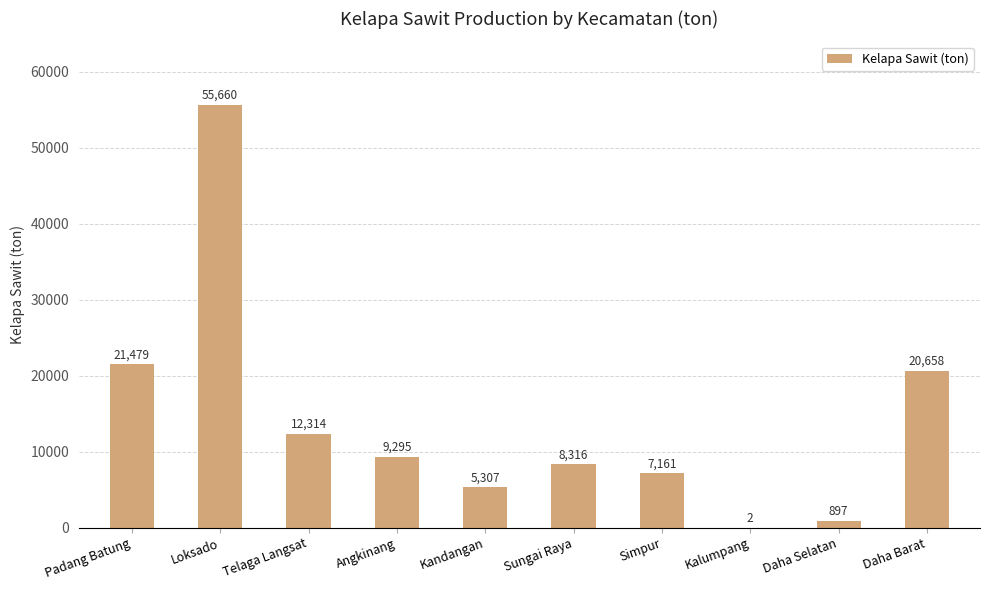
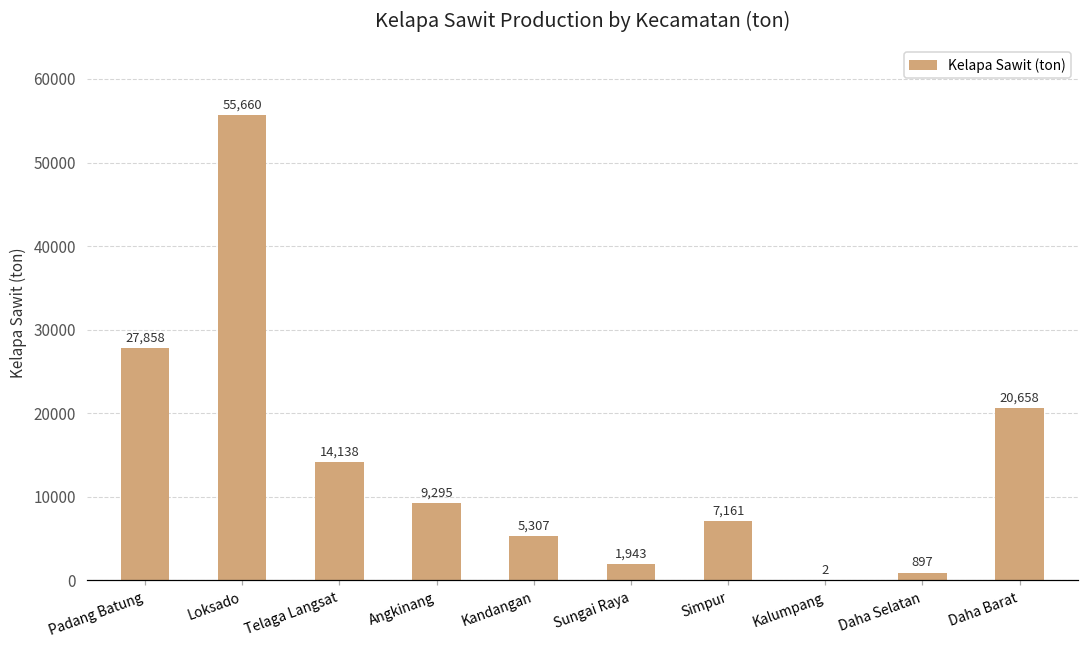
  {
-   "Padang Batung": "21,479",
+   "Padang Batung": "27,858",
    "Loksado": "55,660",
-   "Telaga Langsat": "12,314",
+   "Telaga Langsat": "14,138",
    "Angkinang": "9,295",
    "Kandangan": "5,307",
-   "Sungai Raya": "8,316",
+   "Sungai Raya": "1,943",
    "Simpur": "7,161",
    "Kalumpang": "2",
    "Daha Selatan": "897",
    "Daha Barat": "20,658"
  }
